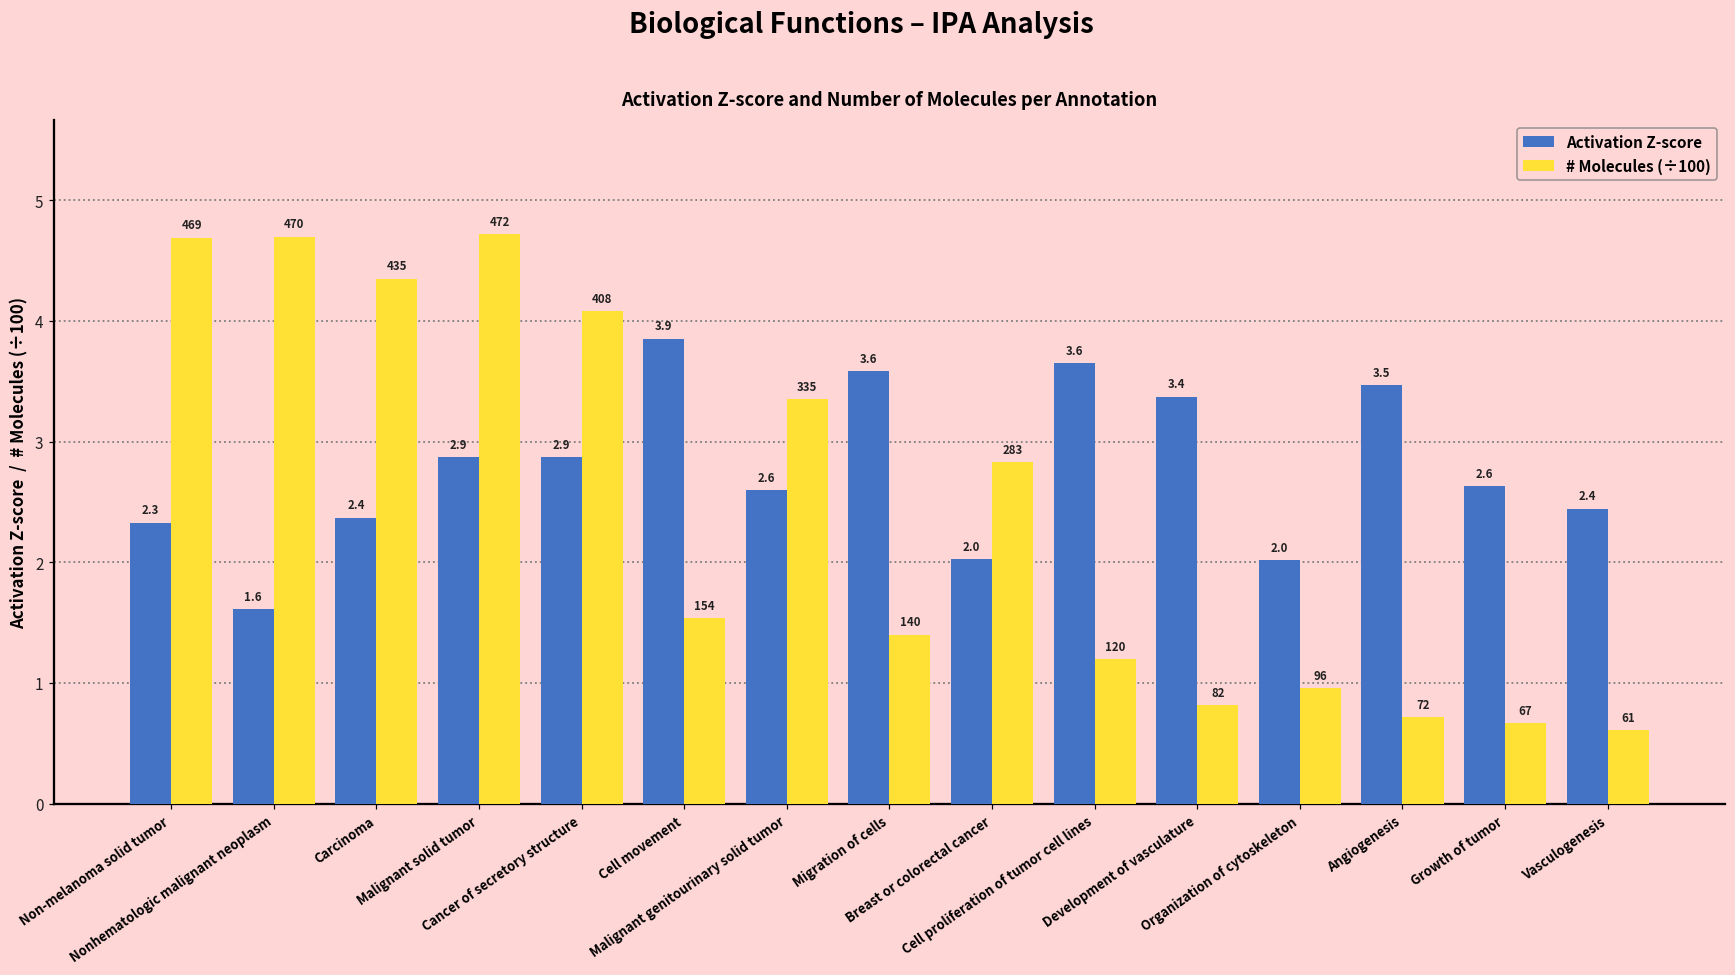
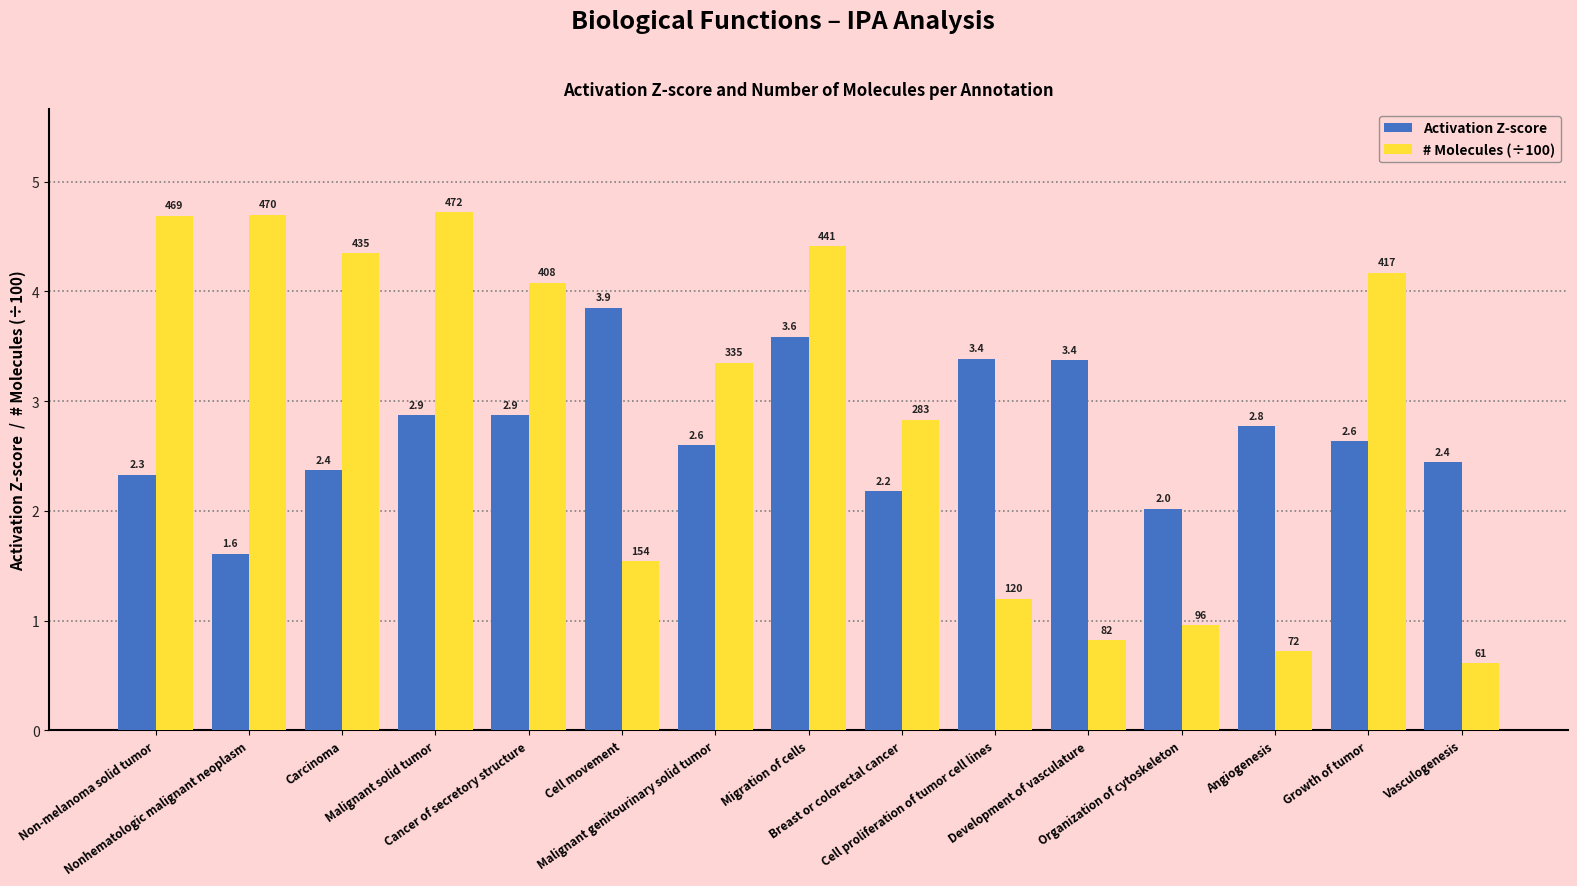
  {
    "Activation Z-score": {
      "Non-melanoma solid tumor": 2.3,
      "Nonhematologic malignant neoplasm": 1.6,
      "Carcinoma": 2.4,
      "Malignant solid tumor": 2.9,
      "Cancer of secretory structure": 2.9,
      "Cell movement": 3.9,
      "Malignant genitourinary solid tumor": 2.6,
      "Migration of cells": 3.6,
-     "Breast or colorectal cancer": 2.0,
-     "Cell proliferation of tumor cell lines": 3.6,
+     "Breast or colorectal cancer": 2.2,
+     "Cell proliferation of tumor cell lines": 3.4,
      "Development of vasculature": 3.4,
      "Organization of cytoskeleton": 2.0,
-     "Angiogenesis": 3.5,
+     "Angiogenesis": 2.8,
      "Growth of tumor": 2.6,
      "Vasculogenesis": 2.4
    },
    "# Molecules (÷100)": {
-     "Migration of cells": 140,
-     "Growth of tumor": 67
+     "Migration of cells": 441,
+     "Growth of tumor": 417
    }
  }
